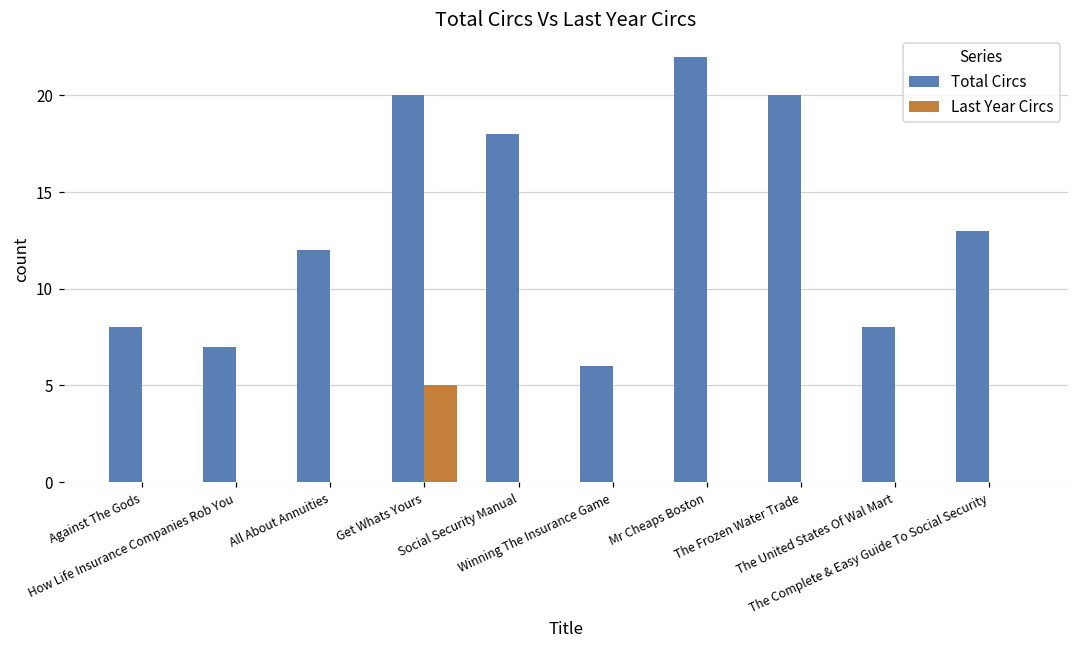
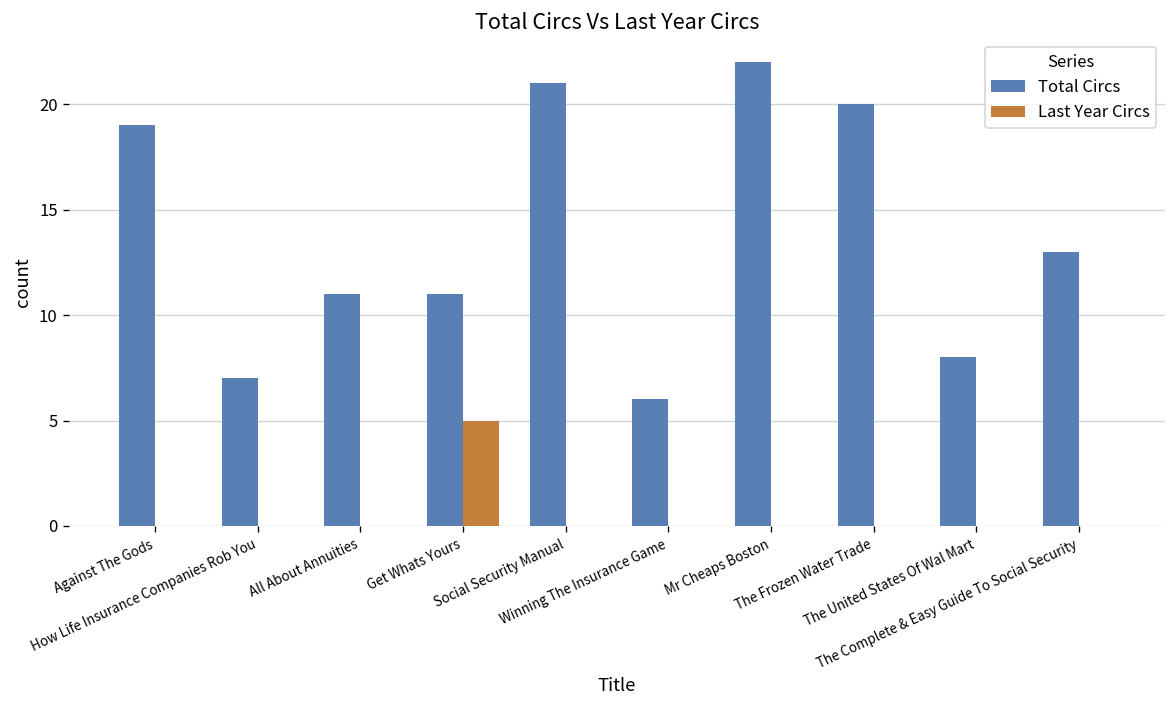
  {
    "Total Circs": {
-     "Against The Gods": 8,
+     "Against The Gods": 19,
      "How Life Insurance Companies Rob You": 7,
-     "All About Annuities": 12,
-     "Get Whats Yours": 20,
-     "Social Security Manual": 18,
+     "All About Annuities": 11,
+     "Get Whats Yours": 11,
+     "Social Security Manual": 21,
      "Winning The Insurance Game": 6,
      "Mr Cheaps Boston": 22,
      "The Frozen Water Trade": 20,
      "The United States Of Wal Mart": 8,
      "The Complete & Easy Guide To Social Security": 13
    },
    "Last Year Circs": {
      "Against The Gods": 0,
      "How Life Insurance Companies Rob You": 0,
      "All About Annuities": 0,
      "Get Whats Yours": 5,
      "Social Security Manual": 0,
      "Winning The Insurance Game": 0,
      "Mr Cheaps Boston": 0,
      "The Frozen Water Trade": 0,
      "The United States Of Wal Mart": 0,
      "The Complete & Easy Guide To Social Security": 0
    }
  }
